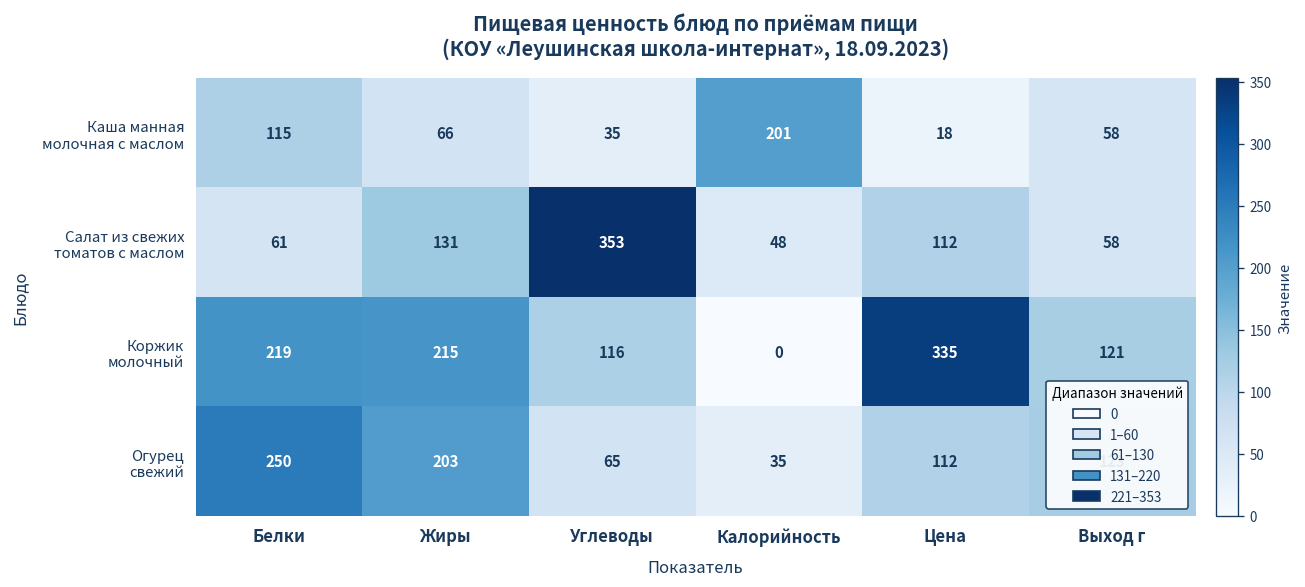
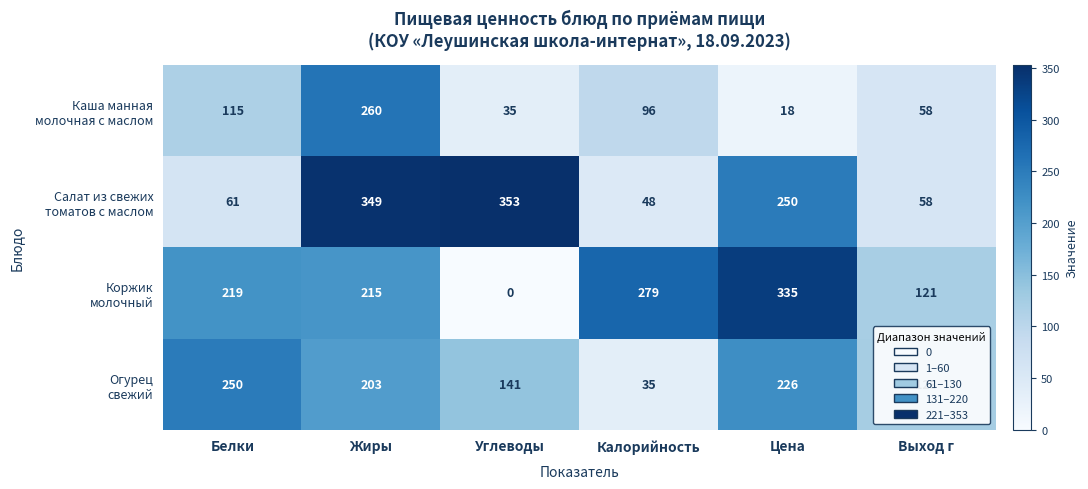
  {
    "Каша манная молочная с маслом": {
      "Белки": 115,
-     "Жиры": 66,
+     "Жиры": 260,
      "Углеводы": 35,
-     "Калорийность": 201,
+     "Калорийность": 96,
      "Цена": 18,
      "Выход г": 58
    },
    "Салат из свежих томатов с маслом": {
      "Белки": 61,
-     "Жиры": 131,
+     "Жиры": 349,
      "Углеводы": 353,
      "Калорийность": 48,
-     "Цена": 112,
+     "Цена": 250,
      "Выход г": 58
    },
    "Коржик молочный": {
      "Белки": 219,
      "Жиры": 215,
-     "Углеводы": 116,
-     "Калорийность": 0,
+     "Углеводы": 0,
+     "Калорийность": 279,
      "Цена": 335,
      "Выход г": 121
    },
    "Огурец свежий": {
      "Белки": 250,
      "Жиры": 203,
-     "Углеводы": 65,
+     "Углеводы": 141,
      "Калорийность": 35,
-     "Цена": 112
+     "Цена": 226
    }
  }
